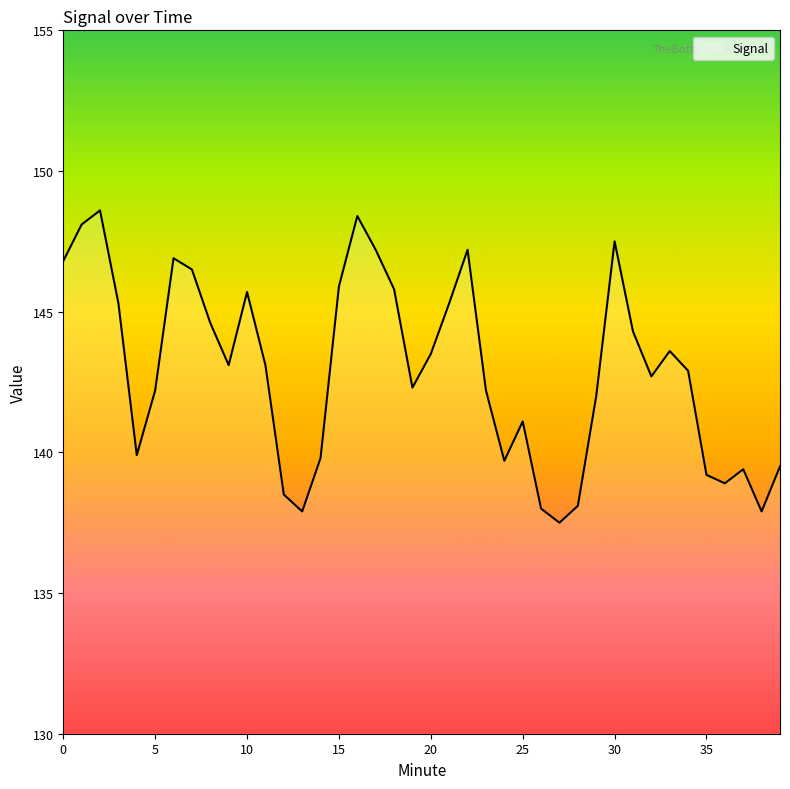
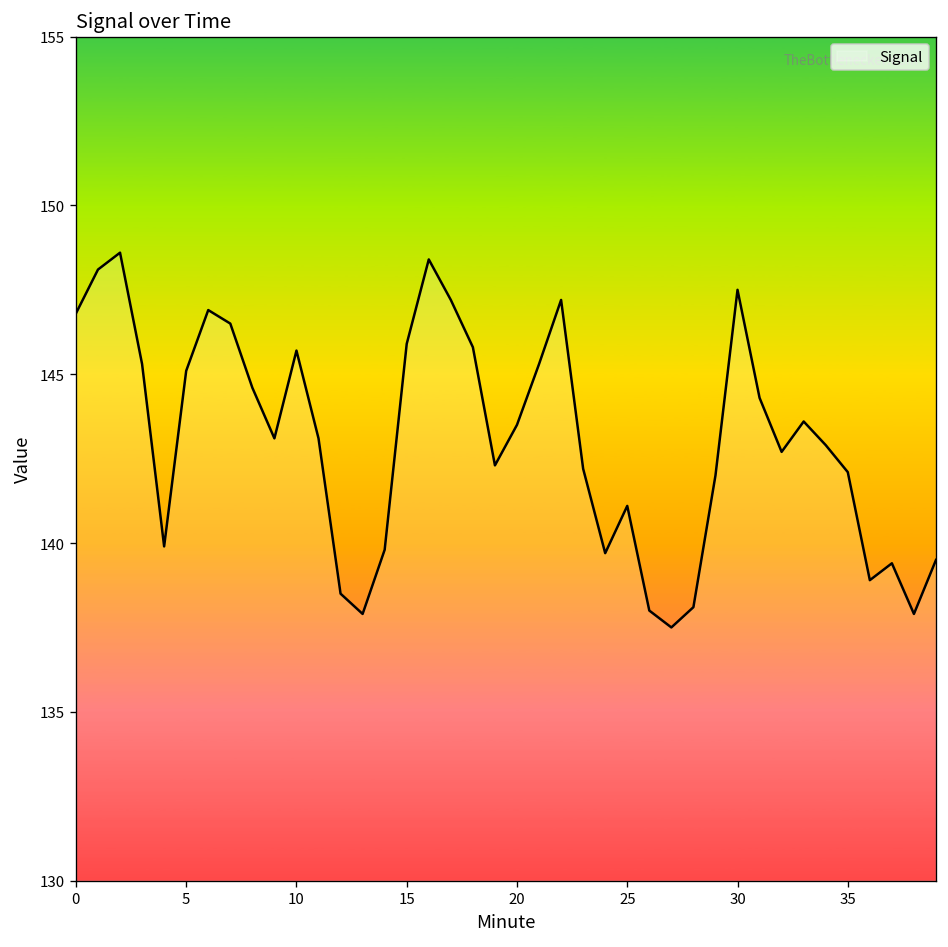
  {
    "0": 146.8,
-   "5": 142.2,
+   "5": 145.1,
    "10": 145.7,
    "15": 145.9,
    "20": 143.5,
    "25": 141.1,
    "30": 147.5,
-   "35": 139.2
+   "35": 142.1
  }
